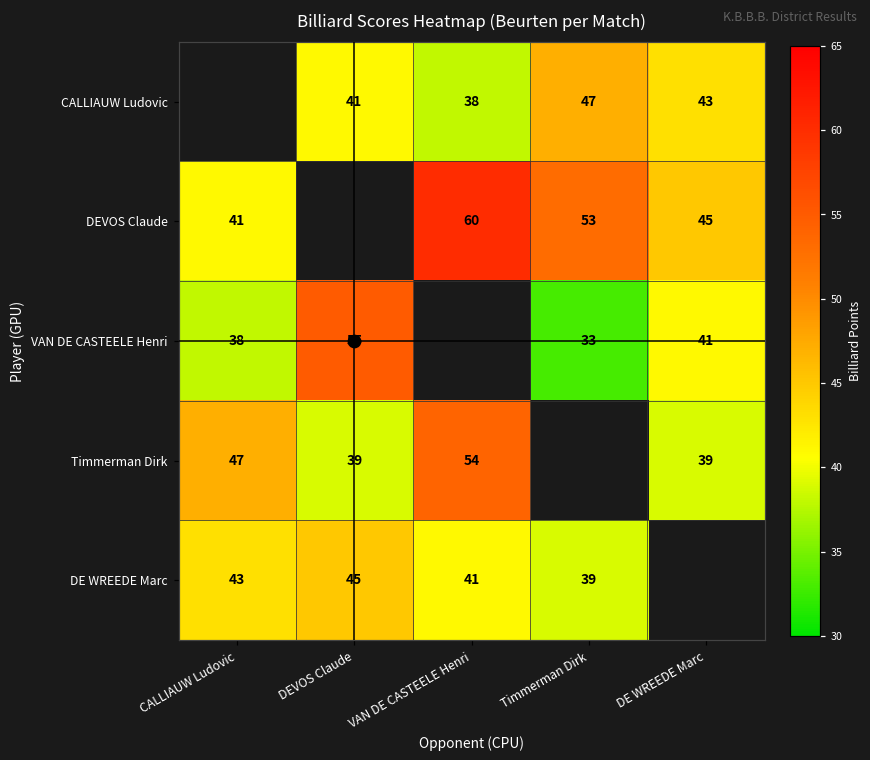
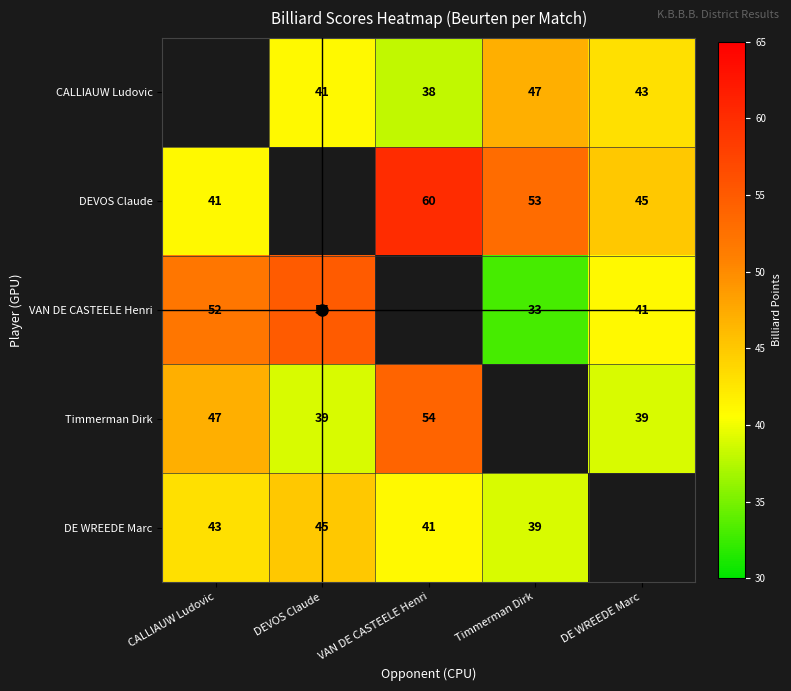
  {
    "CALLIAUW Ludovic": {
      "DEVOS Claude": 41,
      "VAN DE CASTEELE Henri": 38,
      "Timmerman Dirk": 47,
      "DE WREEDE Marc": 43
    },
    "DEVOS Claude": {
      "CALLIAUW Ludovic": 41,
      "VAN DE CASTEELE Henri": 60,
      "Timmerman Dirk": 53,
      "DE WREEDE Marc": 45
    },
    "VAN DE CASTEELE Henri": {
-     "CALLIAUW Ludovic": 38,
+     "CALLIAUW Ludovic": 52,
      "Timmerman Dirk": 33,
      "DE WREEDE Marc": 41
    },
    "Timmerman Dirk": {
      "CALLIAUW Ludovic": 47,
      "DEVOS Claude": 39,
      "VAN DE CASTEELE Henri": 54,
      "DE WREEDE Marc": 39
    },
    "DE WREEDE Marc": {
      "CALLIAUW Ludovic": 43,
      "DEVOS Claude": 45,
      "VAN DE CASTEELE Henri": 41,
      "Timmerman Dirk": 39
    }
  }
